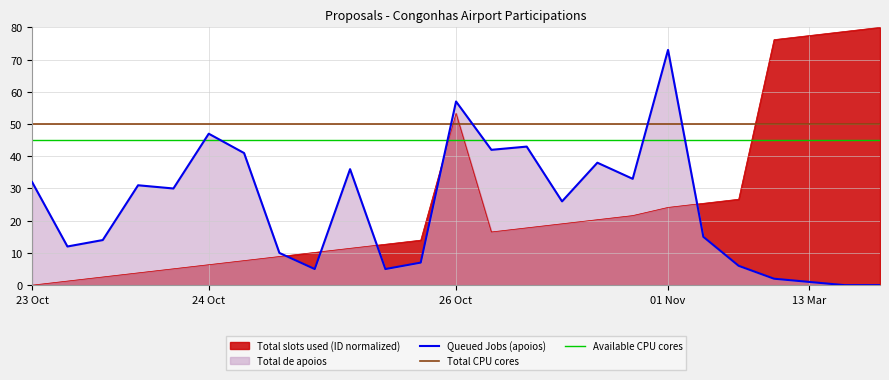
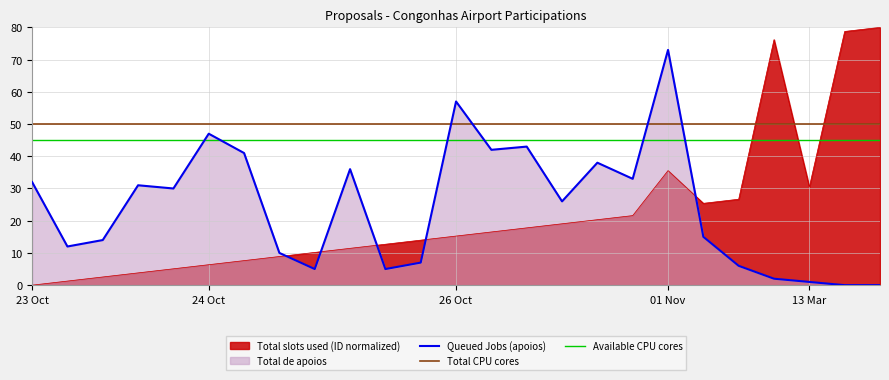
  {
    "Total slots used (ID normalized)": {
      "23 Oct": 0,
      "24 Oct": 6,
-     "26 Oct": 53,
-     "01 Nov": 24,
-     "13 Mar": 77
+     "26 Oct": 15,
+     "01 Nov": 36,
+     "13 Mar": 30
    },
    "Total de apoios": {
      "23 Oct": 32,
      "24 Oct": 47,
      "26 Oct": 57,
      "01 Nov": 73,
      "13 Mar": 1
    },
    "Total CPU cores": {
      "23 Oct": 50,
      "24 Oct": 50,
      "26 Oct": 50,
      "01 Nov": 50,
      "13 Mar": 50
    },
    "Available CPU cores": {
      "23 Oct": 45,
      "24 Oct": 45,
      "26 Oct": 45,
      "01 Nov": 45,
      "13 Mar": 45
    }
  }
